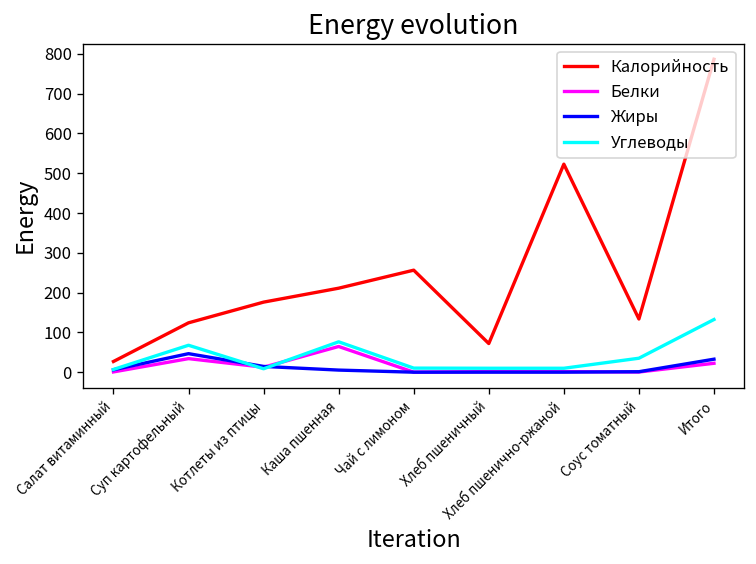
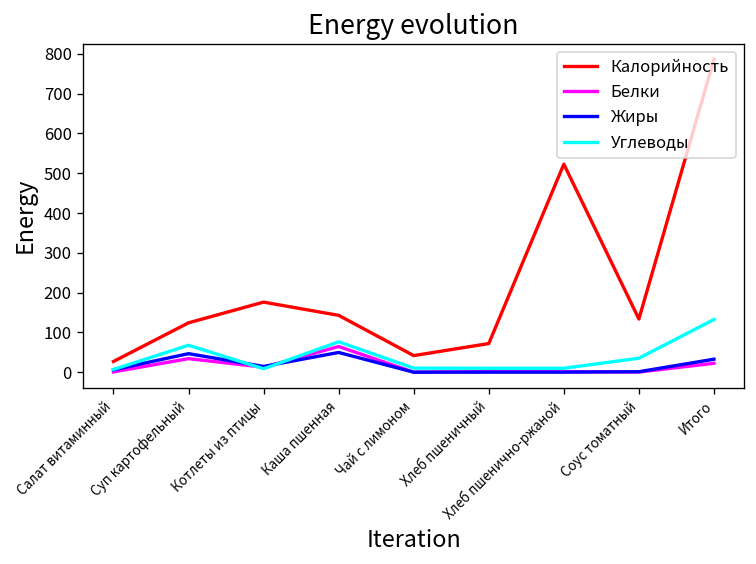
  {
    "Калорийность": {
      "Салат витаминный": 30,
      "Суп картофельный": 120,
      "Котлеты из птицы": 180,
-     "Каша пшенная": 210,
-     "Чай с лимоном": 260,
+     "Каша пшенная": 140,
+     "Чай с лимоном": 40,
      "Хлеб пшеничный": 70,
      "Хлеб пшенично-ржаной": 520,
      "Соус томатный": 130
    },
    "Белки": {
      "Суп картофельный": 30,
      "Каша пшенная": 60,
      "Итого": 20
    },
    "Жиры": {
      "Суп картофельный": 50,
-     "Каша пшенная": 10,
+     "Каша пшенная": 50,
      "Итого": 30
    },
    "Углеводы": {
      "Суп картофельный": 70,
      "Каша пшенная": 80,
      "Чай с лимоном": 10,
      "Хлеб пшеничный": 10,
      "Хлеб пшенично-ржаной": 10,
      "Соус томатный": 40,
      "Итого": 130
    }
  }
